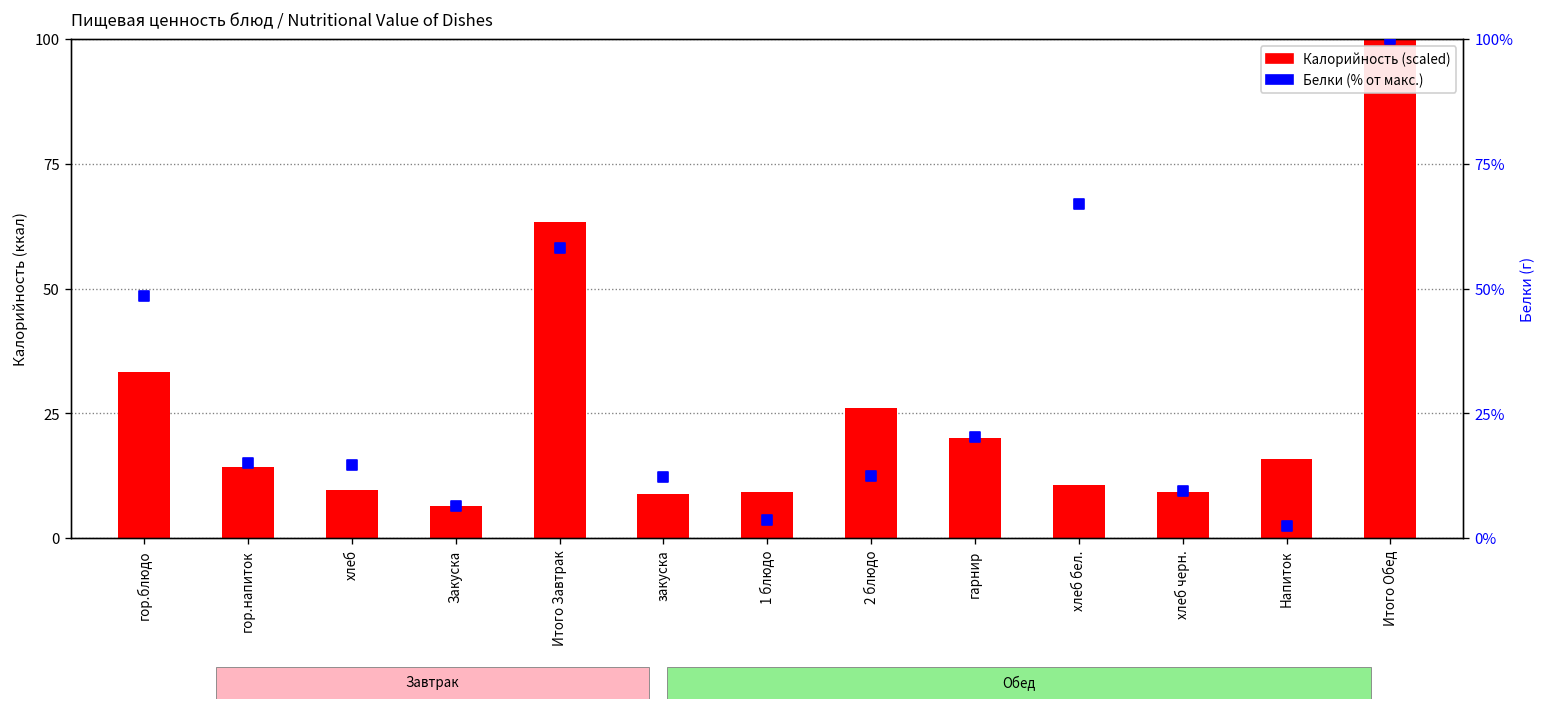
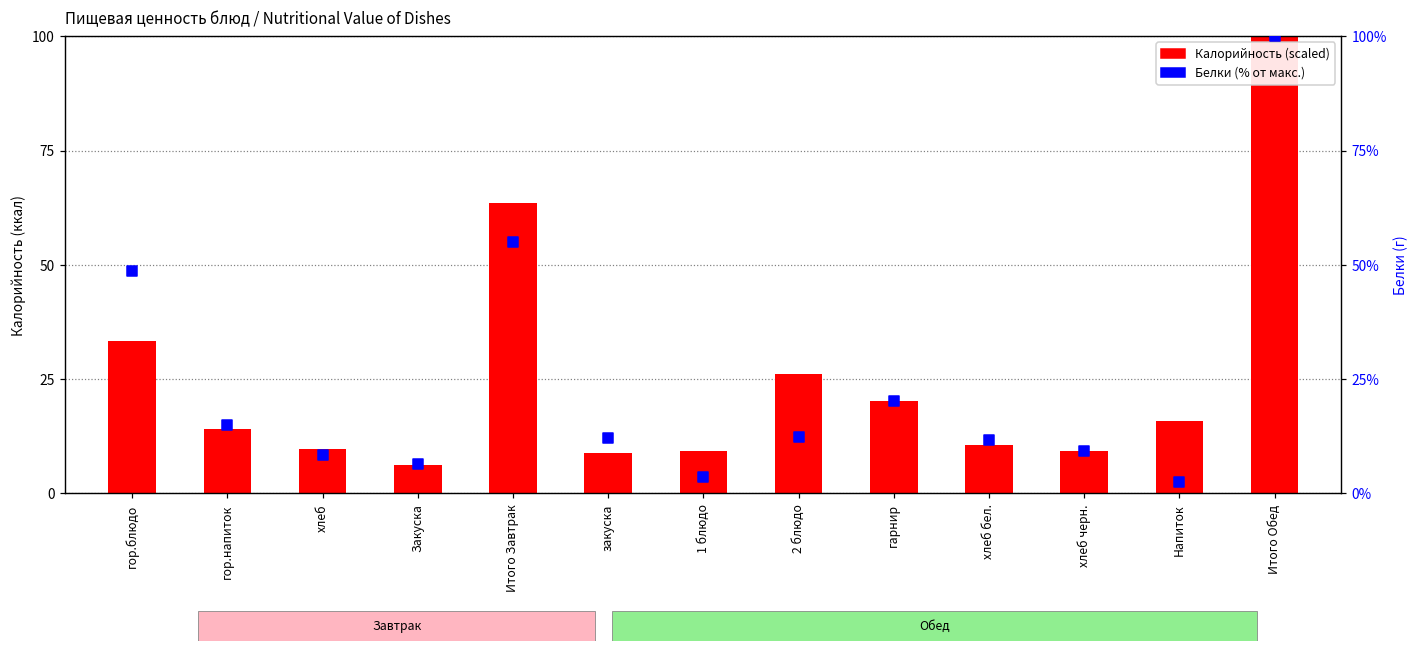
  {
    "Белки (% от макс.)": {
-     "хлеб": "15%",
-     "Итого Завтрак": "58%",
-     "хлеб бел.": "67%"
+     "хлеб": "9%",
+     "Итого Завтрак": "55%",
+     "хлеб бел.": "12%"
    }
  }
